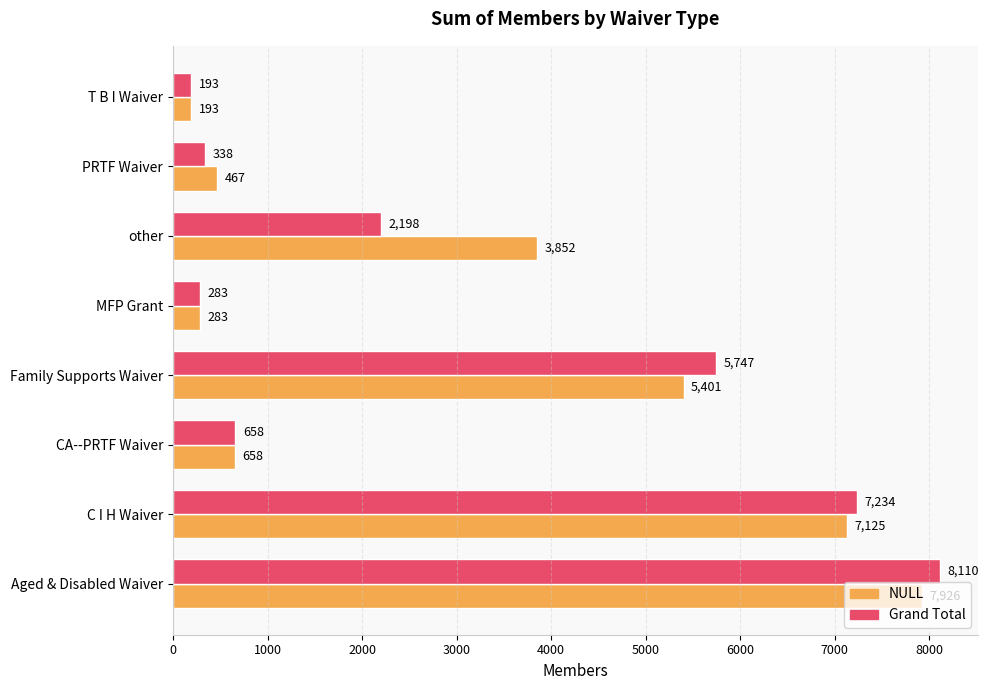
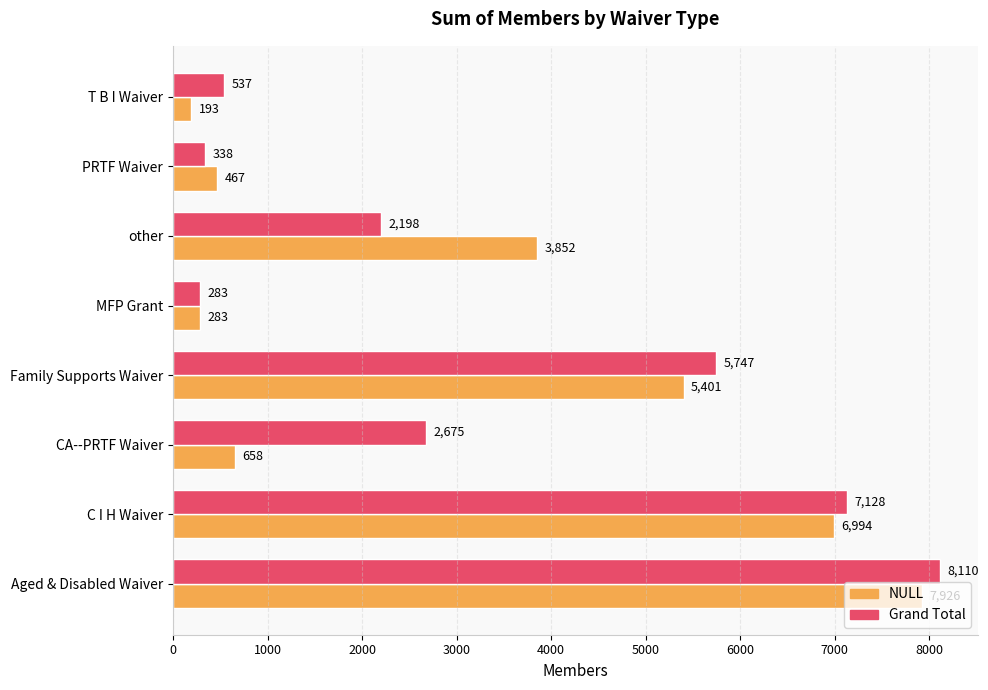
  {
    "NULL": {
      "T B I Waiver": "193",
      "PRTF Waiver": "467",
      "other": "3,852",
      "MFP Grant": "283",
      "Family Supports Waiver": "5,401",
      "CA--PRTF Waiver": "658",
-     "C I H Waiver": "7,125"
+     "C I H Waiver": "6,994"
    },
    "Grand Total": {
-     "T B I Waiver": "193",
+     "T B I Waiver": "537",
      "PRTF Waiver": "338",
      "other": "2,198",
      "MFP Grant": "283",
      "Family Supports Waiver": "5,747",
-     "CA--PRTF Waiver": "658",
-     "C I H Waiver": "7,234",
+     "CA--PRTF Waiver": "2,675",
+     "C I H Waiver": "7,128",
      "Aged & Disabled Waiver": "8,110"
    }
  }
